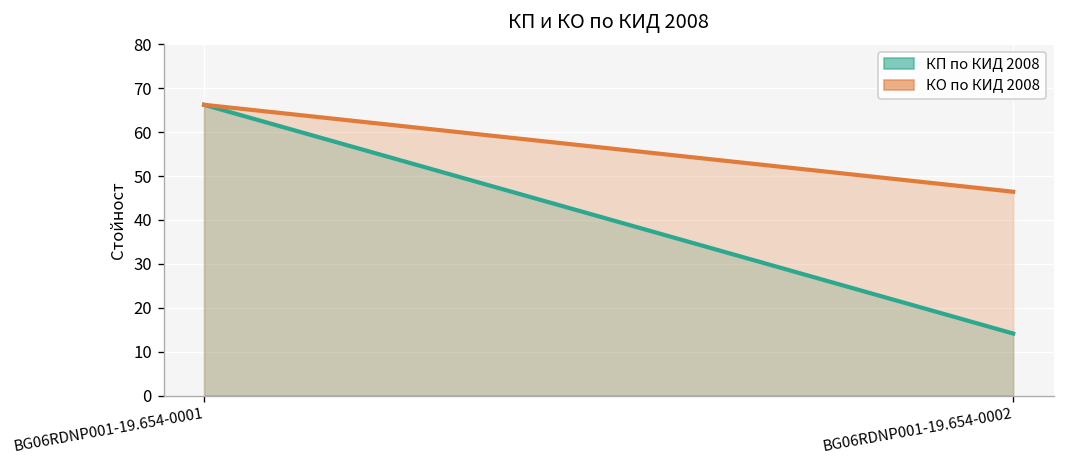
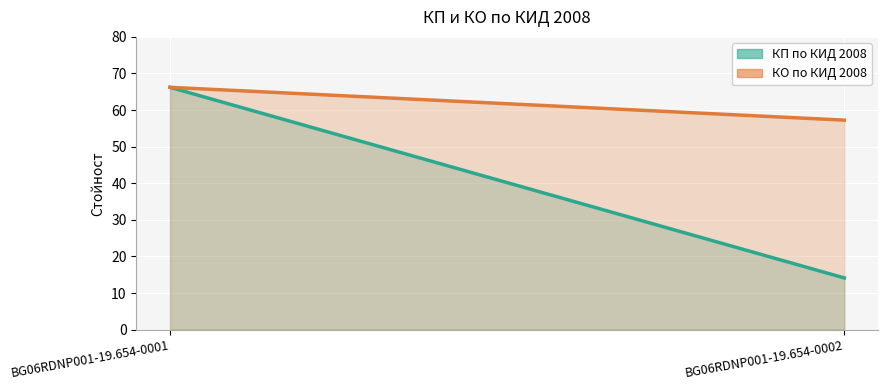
  {
    "КП по КИД 2008": {
      "BG06RDNP001-19.654-0002": 14
    },
    "КО по КИД 2008": {
-     "BG06RDNP001-19.654-0002": 46
+     "BG06RDNP001-19.654-0002": 57
    }
  }
